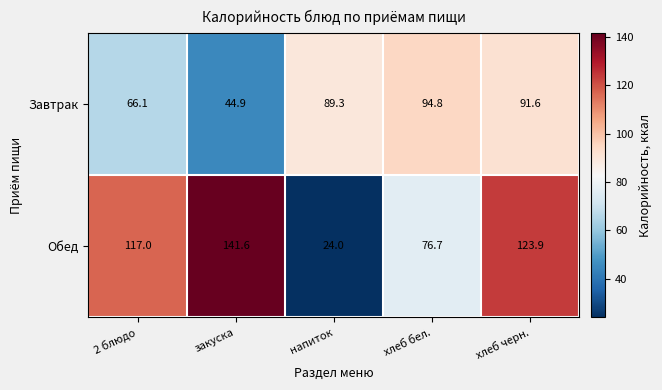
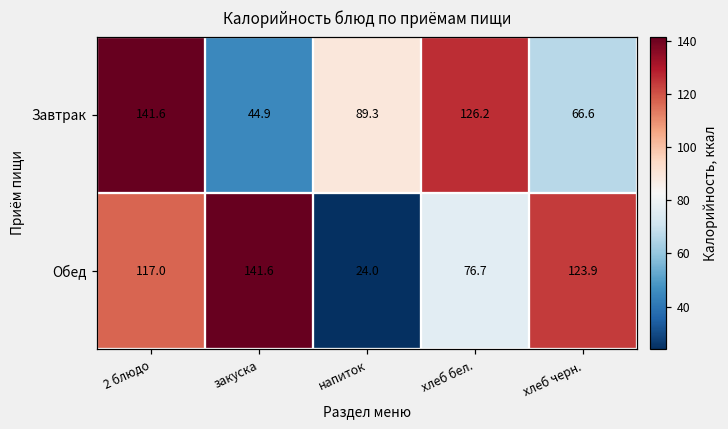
  {
    "Завтрак": {
-     "2 блюдо": 66.1,
+     "2 блюдо": 141.6,
      "закуска": 44.9,
      "напиток": 89.3,
-     "хлеб бел.": 94.8,
-     "хлеб черн.": 91.6
+     "хлеб бел.": 126.2,
+     "хлеб черн.": 66.6
    },
    "Обед": {
      "2 блюдо": 117.0,
      "закуска": 141.6,
      "напиток": 24.0,
      "хлеб бел.": 76.7,
      "хлеб черн.": 123.9
    }
  }
